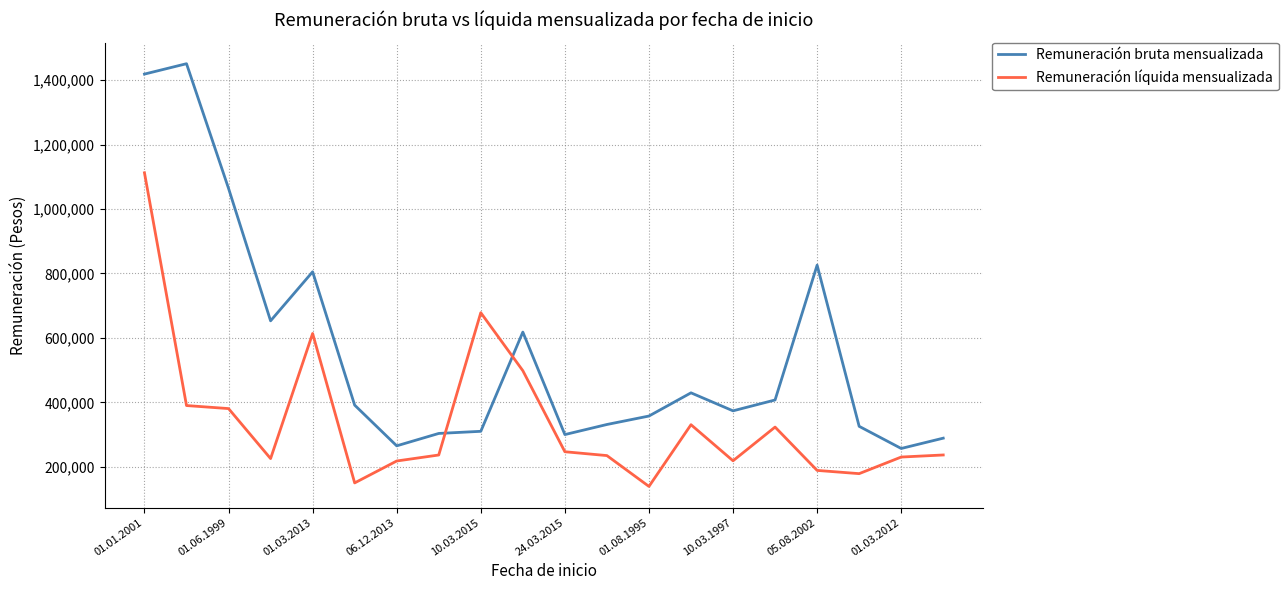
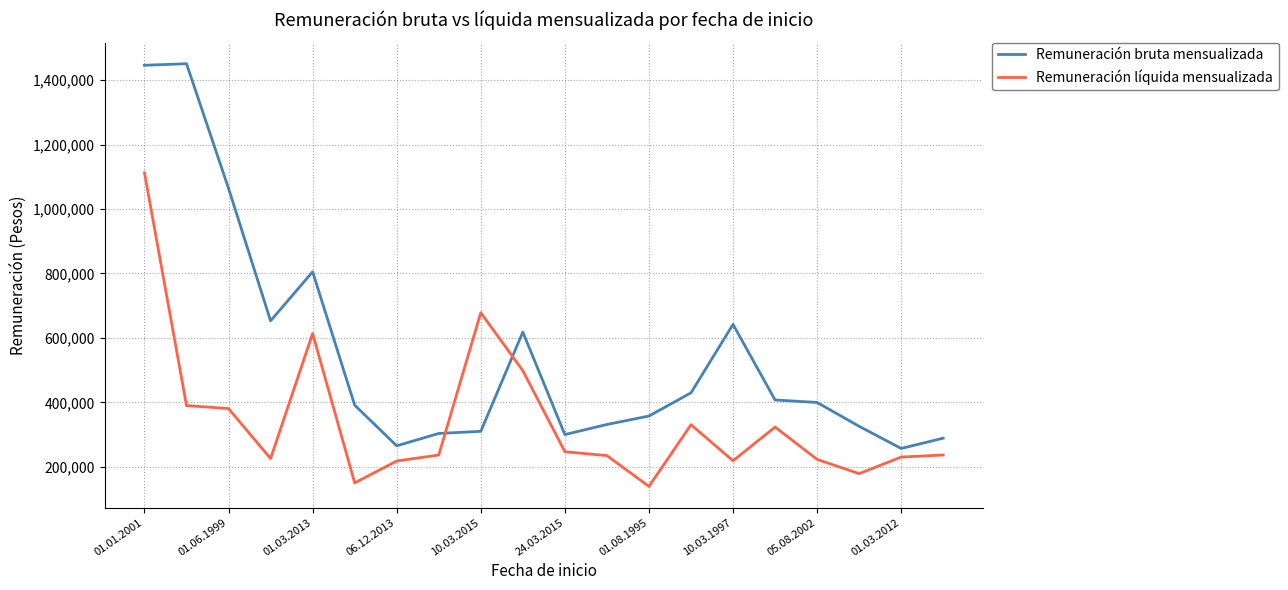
  {
    "Remuneración bruta mensualizada": {
-     "01.01.2001": "1,420,000",
+     "01.01.2001": "1,450,000",
      "01.06.1999": "1,060,000",
      "01.03.2013": "810,000",
      "06.12.2013": "260,000",
      "10.03.2015": "310,000",
      "24.03.2015": "300,000",
      "01.08.1995": "360,000",
-     "10.03.1997": "370,000",
-     "05.08.2002": "830,000",
+     "10.03.1997": "640,000",
+     "05.08.2002": "400,000",
      "01.03.2012": "260,000"
    },
    "Remuneración líquida mensualizada": {
      "01.01.2001": "1,110,000",
      "01.06.1999": "380,000",
      "01.03.2013": "610,000",
      "06.12.2013": "220,000",
      "10.03.2015": "680,000",
      "24.03.2015": "250,000",
      "01.08.1995": "140,000",
      "10.03.1997": "220,000",
-     "05.08.2002": "190,000",
+     "05.08.2002": "220,000",
      "01.03.2012": "230,000"
    }
  }
